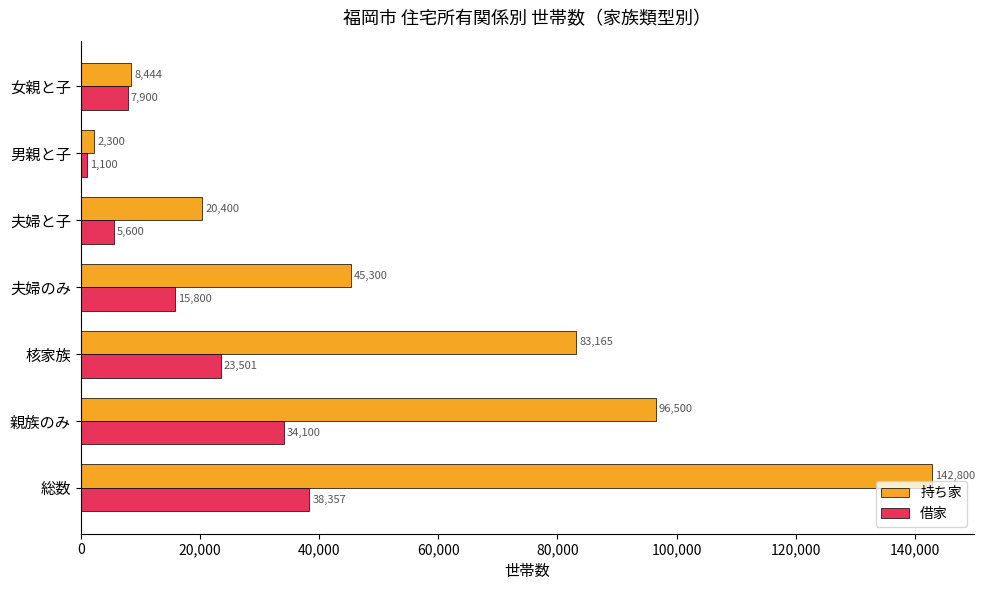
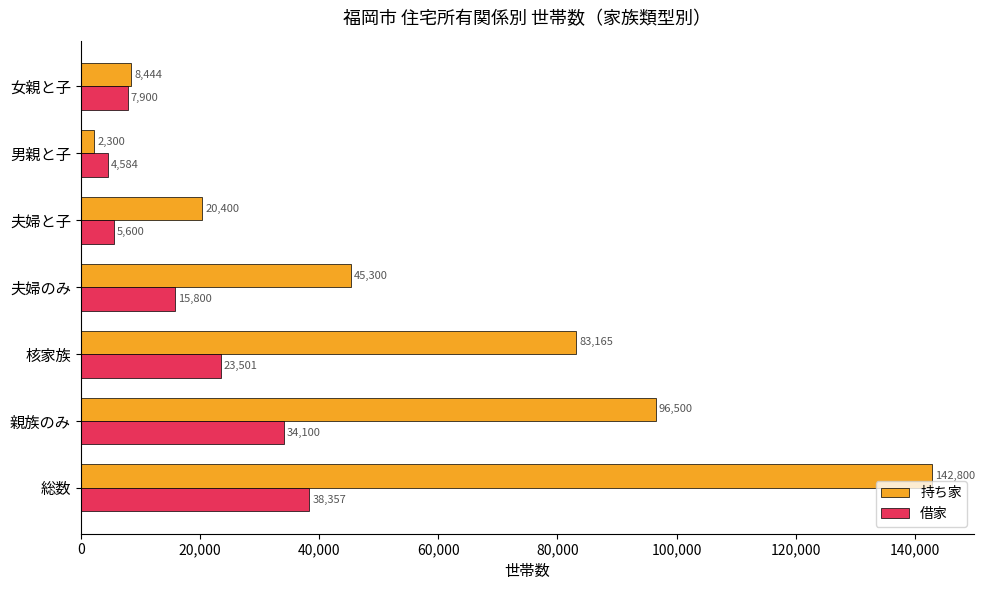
  {
    "持ち家": {
      "女親と子": "8,444",
      "男親と子": "2,300",
      "夫婦と子": "20,400",
      "夫婦のみ": "45,300",
      "核家族": "83,165",
      "親族のみ": "96,500"
    },
    "借家": {
      "女親と子": "7,900",
-     "男親と子": "1,100",
+     "男親と子": "4,584",
      "夫婦と子": "5,600",
      "夫婦のみ": "15,800",
      "核家族": "23,501",
      "親族のみ": "34,100",
      "総数": "38,357"
    }
  }
